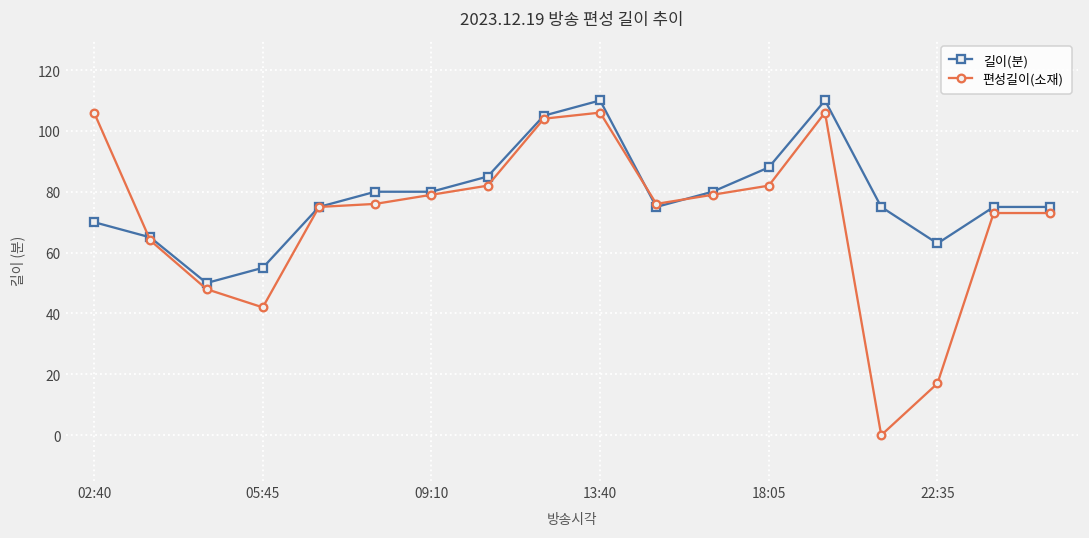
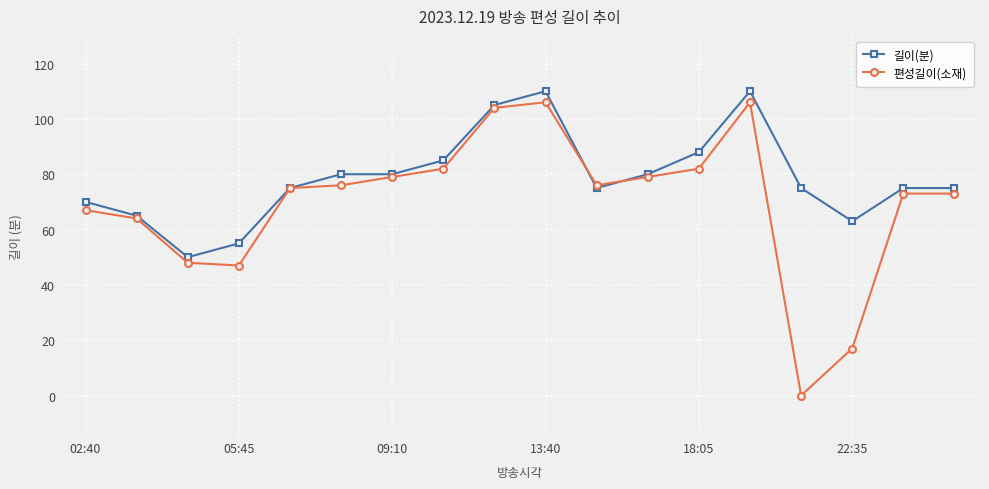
  {
    "길이(분)": {
      "02:40": 70,
      "05:45": 55,
      "09:10": 80,
      "13:40": 110,
      "18:05": 88,
      "22:35": 63
    },
    "편성길이(소재)": {
-     "02:40": 106,
-     "05:45": 42,
+     "02:40": 67,
+     "05:45": 47,
      "09:10": 79,
      "13:40": 106,
      "18:05": 82,
      "22:35": 17
    }
  }
